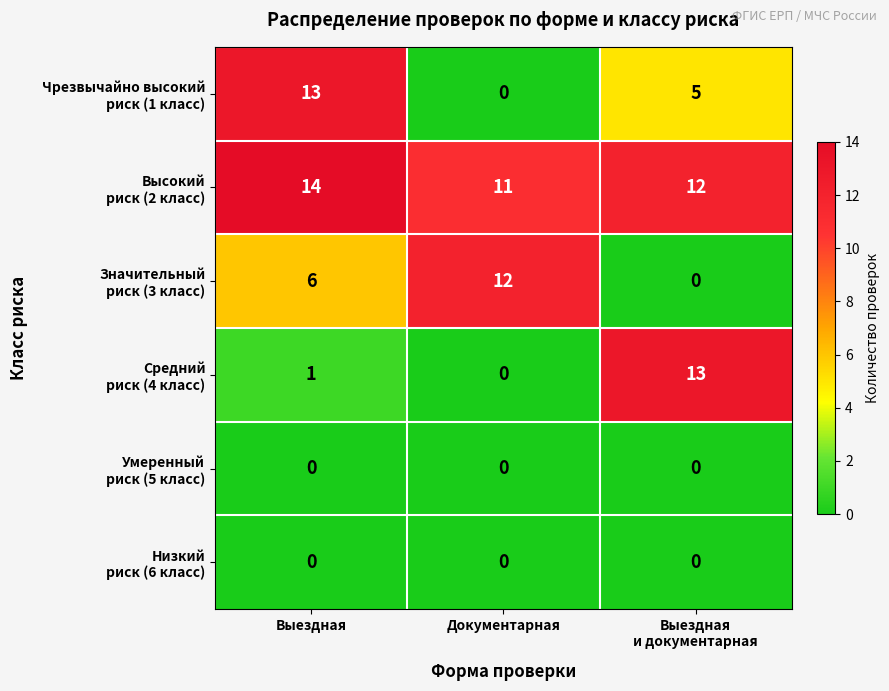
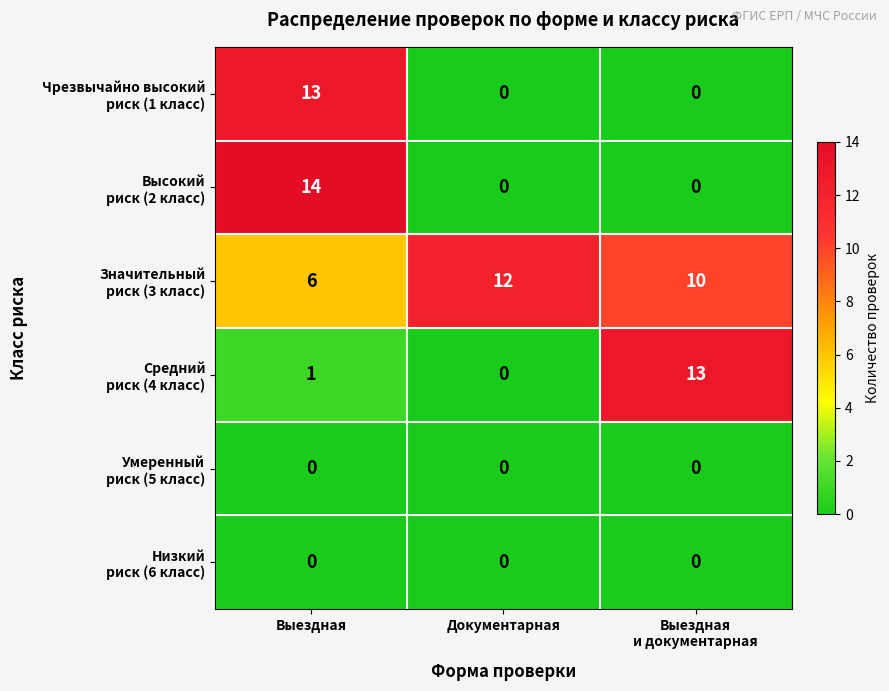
  {
    "Чрезвычайно высокий риск (1 класс)": {
      "Выездная": 13,
      "Документарная": 0,
-     "Выездная и документарная": 5
+     "Выездная и документарная": 0
    },
    "Высокий риск (2 класс)": {
      "Выездная": 14,
-     "Документарная": 11,
-     "Выездная и документарная": 12
+     "Документарная": 0,
+     "Выездная и документарная": 0
    },
    "Значительный риск (3 класс)": {
      "Выездная": 6,
      "Документарная": 12,
-     "Выездная и документарная": 0
+     "Выездная и документарная": 10
    },
    "Средний риск (4 класс)": {
      "Выездная": 1,
      "Документарная": 0,
      "Выездная и документарная": 13
    },
    "Умеренный риск (5 класс)": {
      "Выездная": 0,
      "Документарная": 0,
      "Выездная и документарная": 0
    },
    "Низкий риск (6 класс)": {
      "Выездная": 0,
      "Документарная": 0,
      "Выездная и документарная": 0
    }
  }
